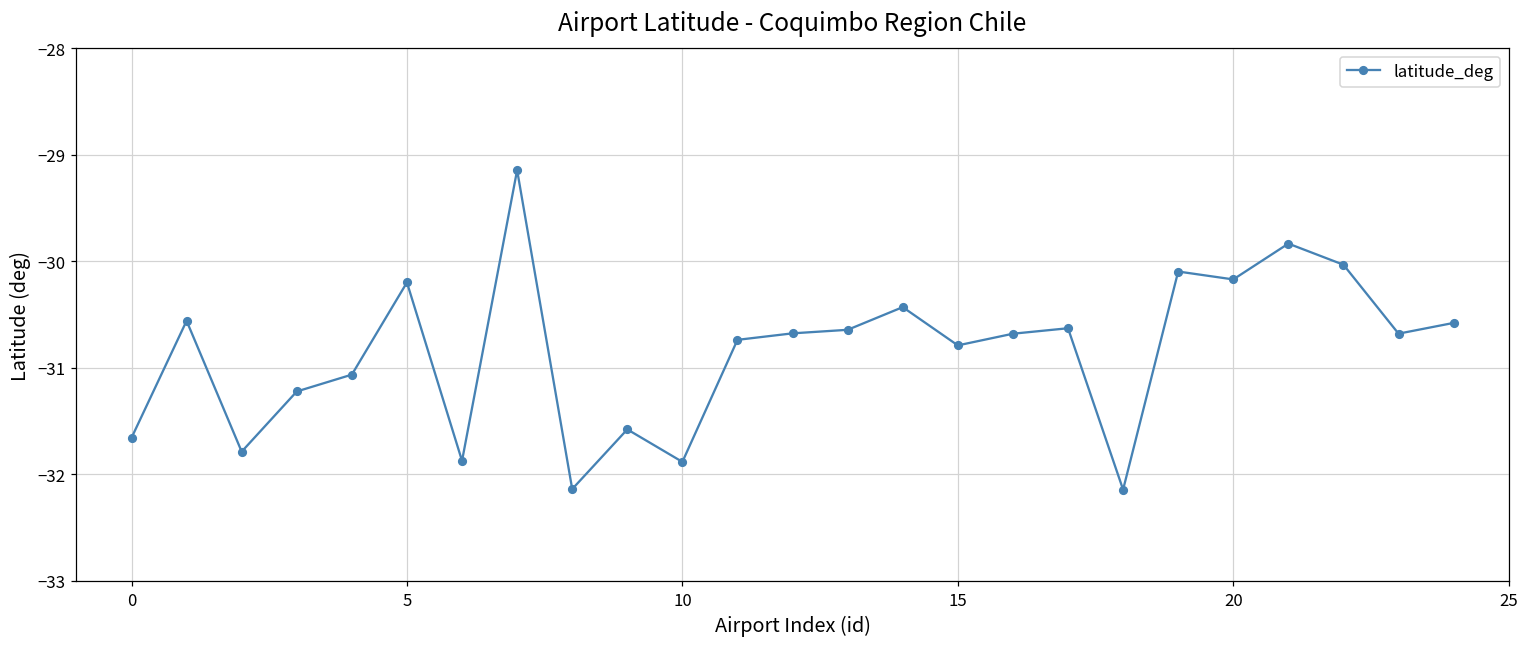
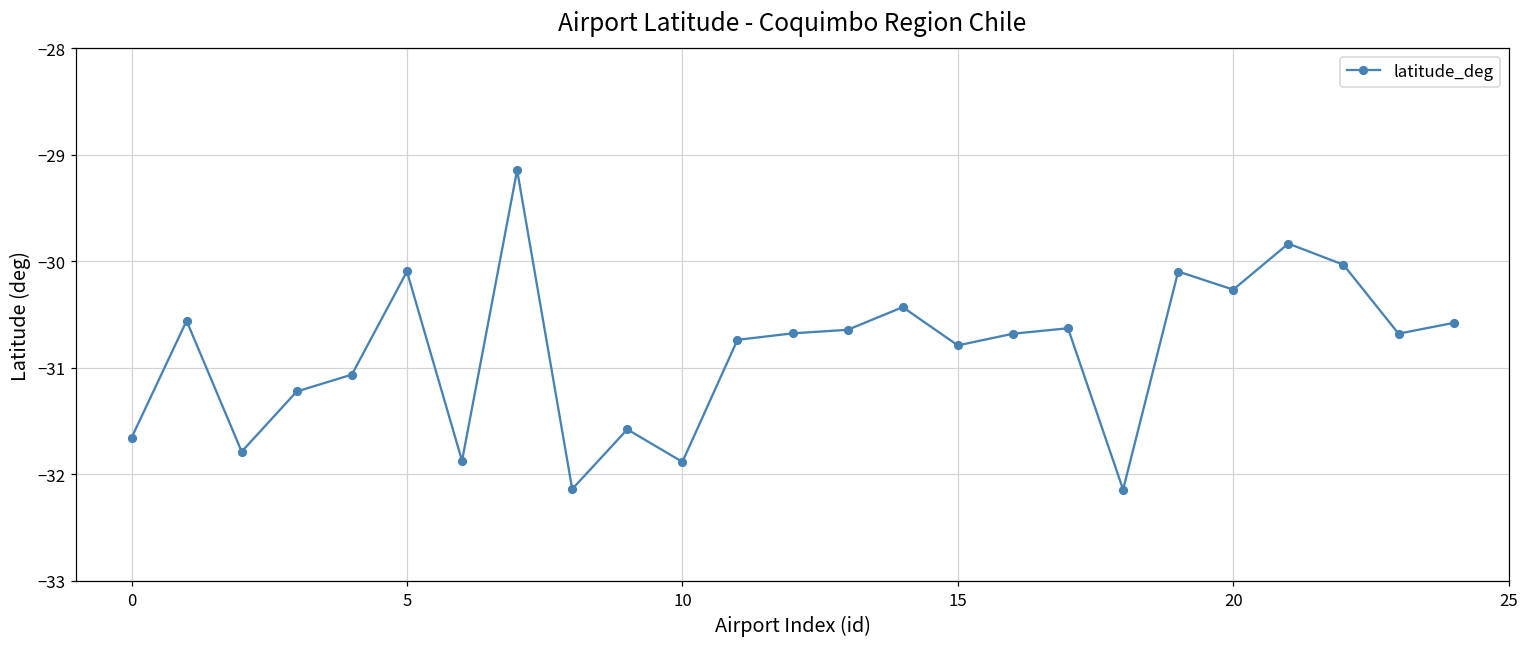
  {
    "0": -31.7,
-   "5": -30.2,
+   "5": -30.1,
    "10": -31.9,
    "15": -30.8,
-   "20": -30.2
+   "20": -30.3
  }
